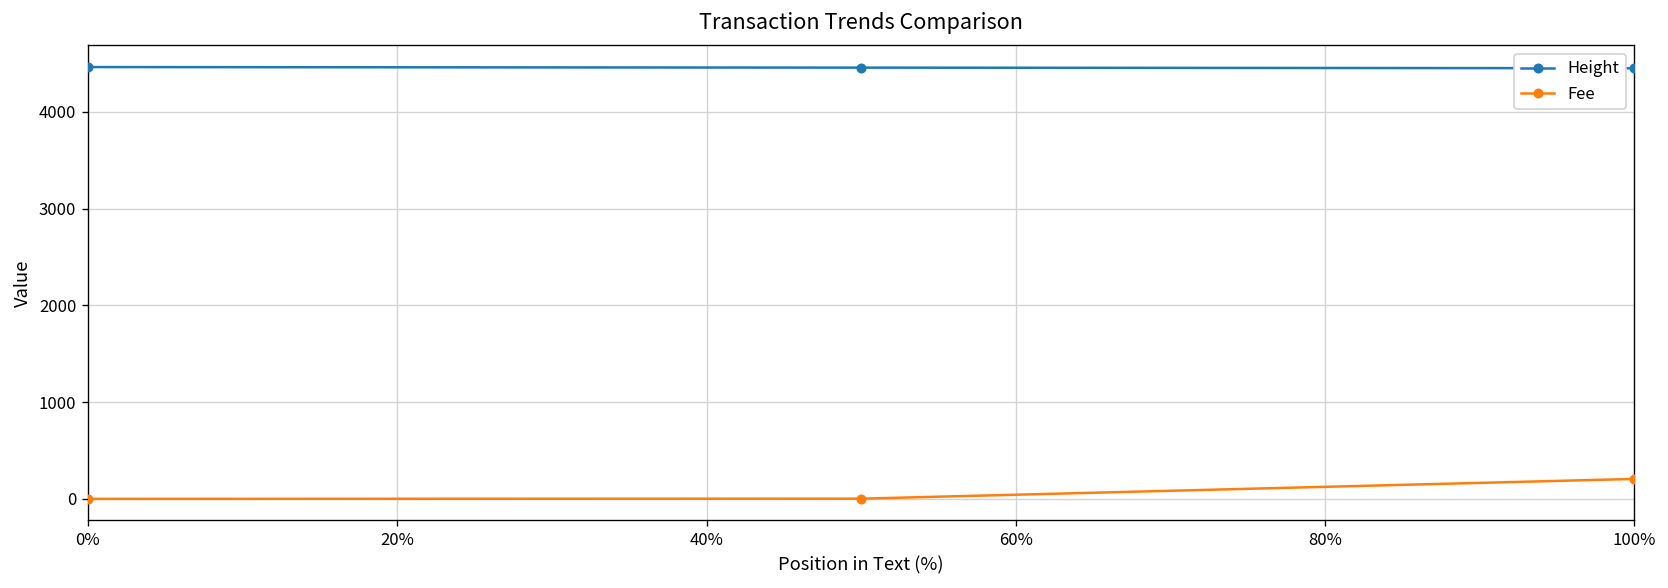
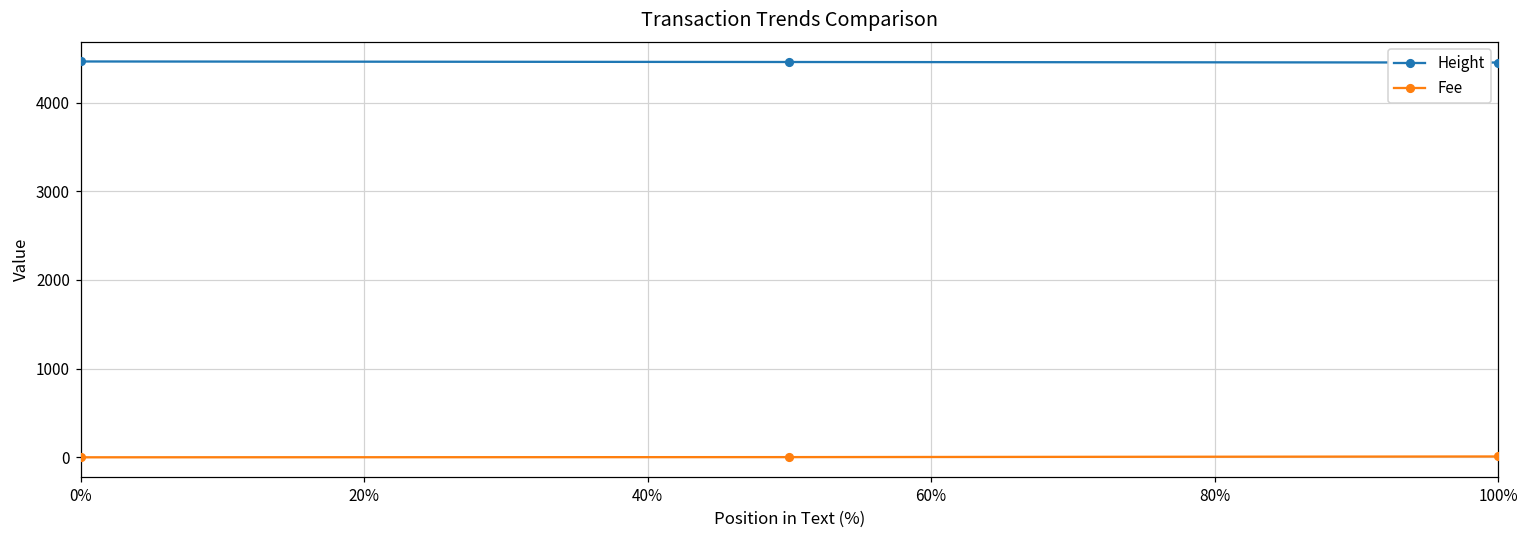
  {
    "Height": {
      "0%": 4500,
      "100%": 4500
    },
    "Fee": {
      "0%": 0,
-     "100%": 200
+     "100%": 0
    }
  }
